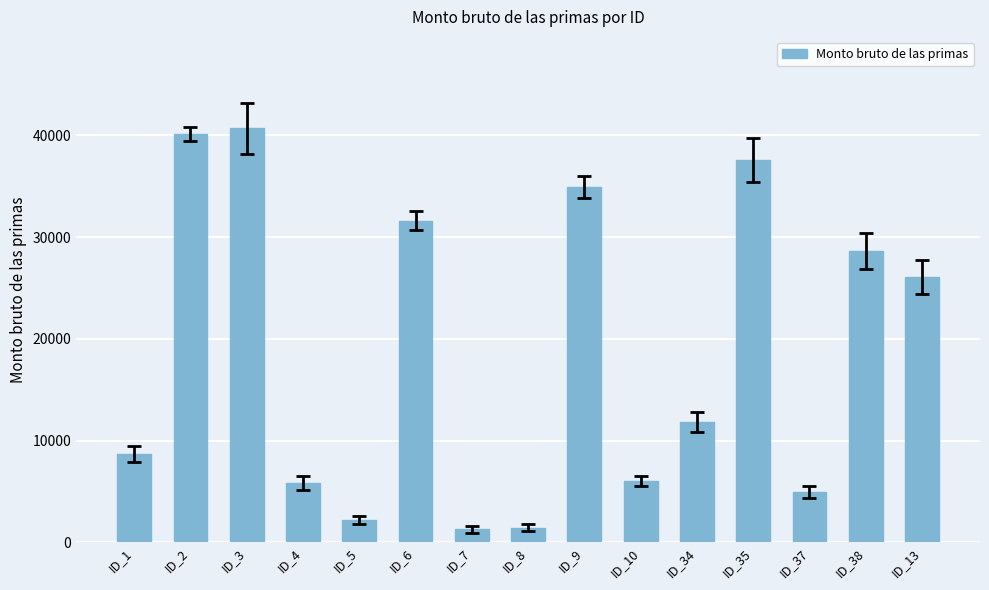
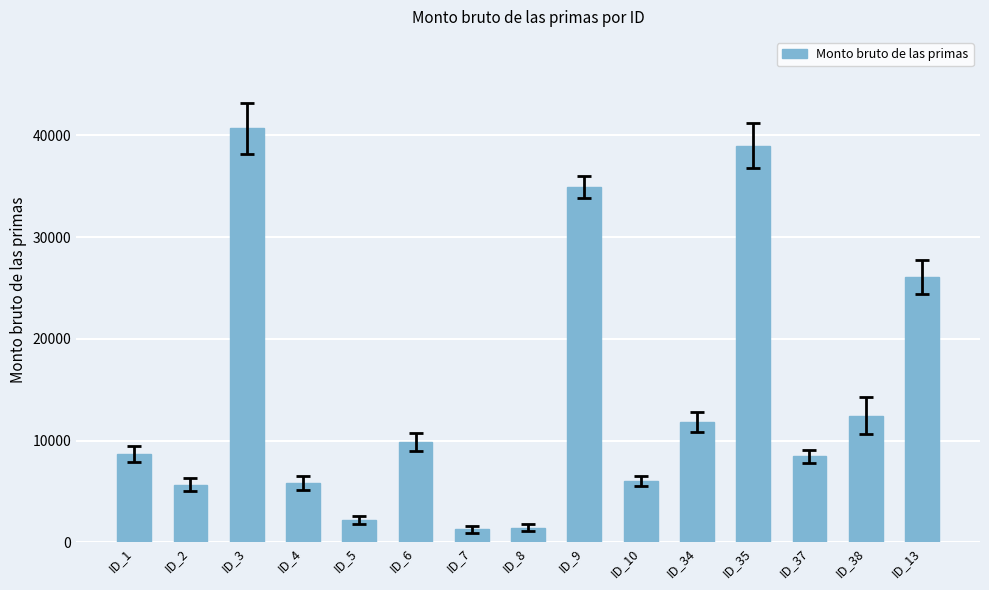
  {
    "Monto bruto de las primas": {
      "ID_1": 8700,
-     "ID_2": 40100,
+     "ID_2": 5700,
      "ID_3": 40700,
      "ID_4": 5800,
      "ID_5": 2200,
-     "ID_6": 31600,
+     "ID_6": 9900,
      "ID_7": 1300,
      "ID_8": 1400,
      "ID_9": 34900,
      "ID_10": 6100,
      "ID_34": 11800,
-     "ID_35": 37600,
-     "ID_37": 5000,
-     "ID_38": 28600,
+     "ID_35": 39000,
+     "ID_37": 8400,
+     "ID_38": 12400,
      "ID_13": 26100
    }
  }
